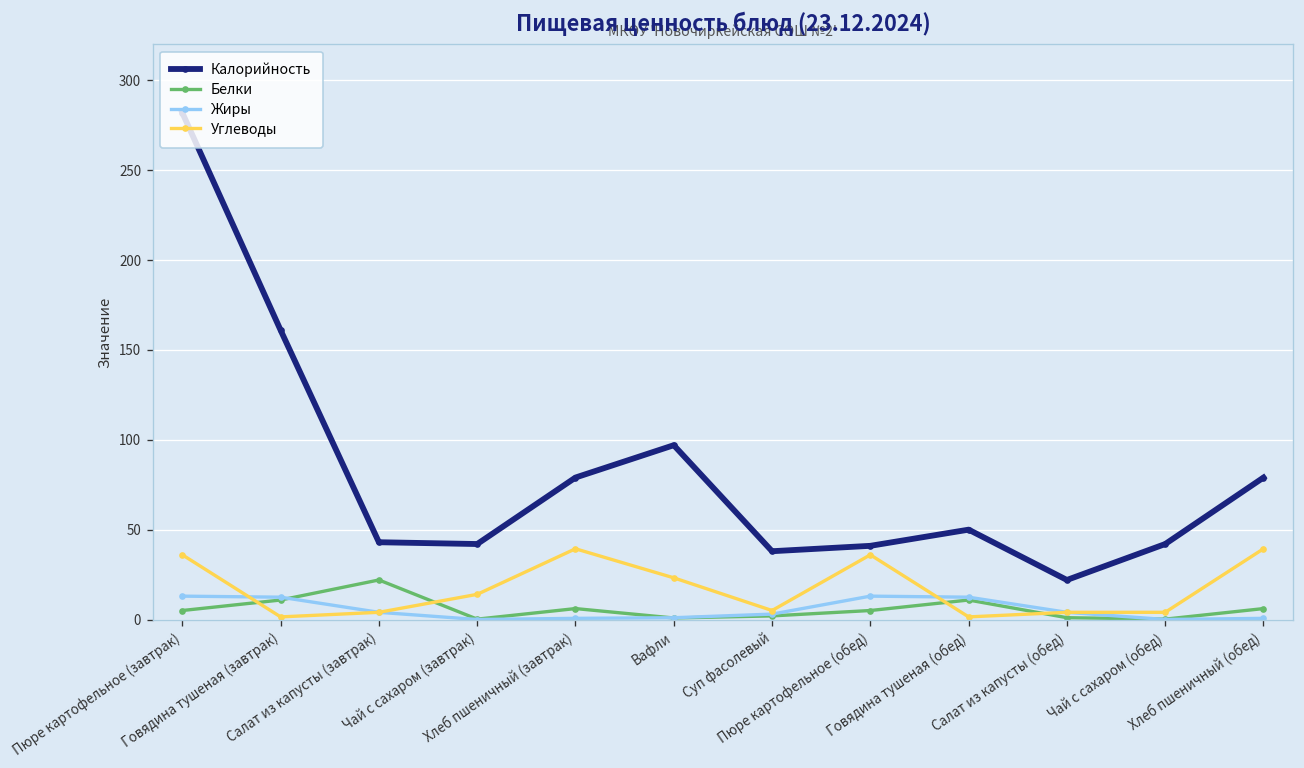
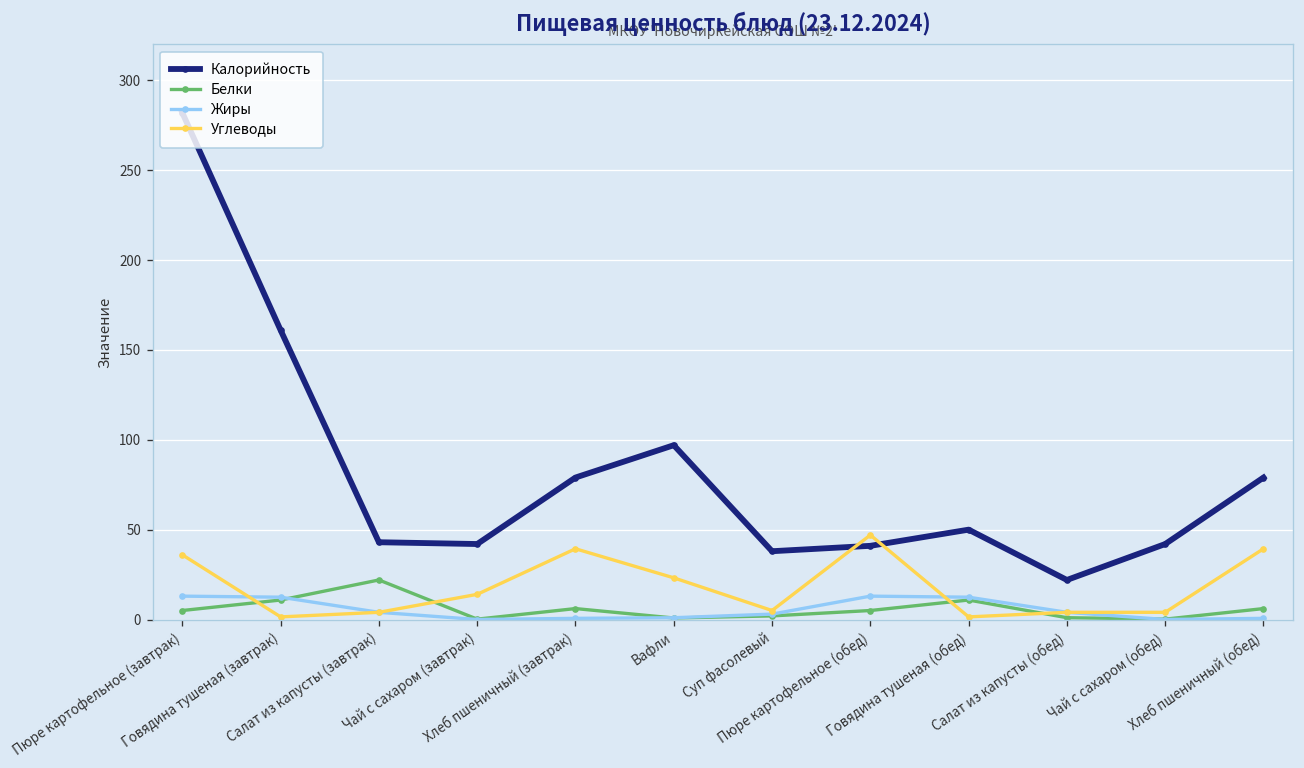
  {
    "Калорийность": {
      "Говядина тушеная (завтрак)": 161,
      "Салат из капусты (завтрак)": 43,
      "Чай с сахаром (завтрак)": 42,
      "Хлеб пшеничный (завтрак)": 79,
      "Вафли": 97,
      "Суп фасолевый": 38,
      "Пюре картофельное (обед)": 41,
      "Говядина тушеная (обед)": 50,
      "Салат из капусты (обед)": 22,
      "Чай с сахаром (обед)": 42,
      "Хлеб пшеничный (обед)": 79
    },
    "Белки": {
      "Пюре картофельное (завтрак)": 5,
      "Салат из капусты (завтрак)": 22,
      "Хлеб пшеничный (завтрак)": 6,
      "Пюре картофельное (обед)": 5,
      "Салат из капусты (обед)": 1,
      "Хлеб пшеничный (обед)": 6
    },
    "Жиры": {
      "Пюре картофельное (завтрак)": 13,
      "Хлеб пшеничный (завтрак)": 1,
      "Пюре картофельное (обед)": 13,
      "Хлеб пшеничный (обед)": 1
    },
    "Углеводы": {
      "Пюре картофельное (завтрак)": 36,
      "Говядина тушеная (завтрак)": 1,
      "Чай с сахаром (завтрак)": 14,
      "Хлеб пшеничный (завтрак)": 39,
      "Вафли": 23,
      "Суп фасолевый": 5,
-     "Пюре картофельное (обед)": 36,
+     "Пюре картофельное (обед)": 47,
      "Говядина тушеная (обед)": 1,
      "Чай с сахаром (обед)": 4,
      "Хлеб пшеничный (обед)": 39
    }
  }
